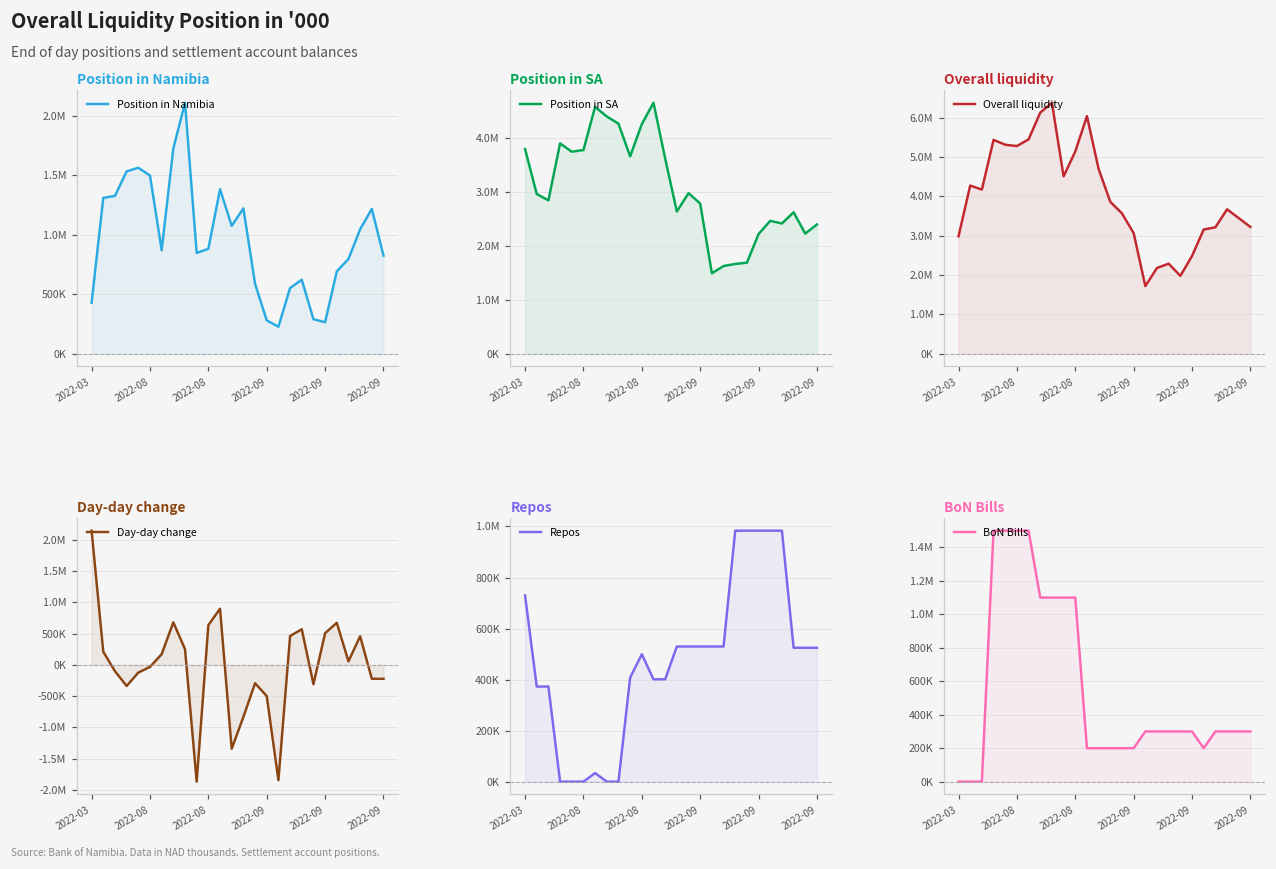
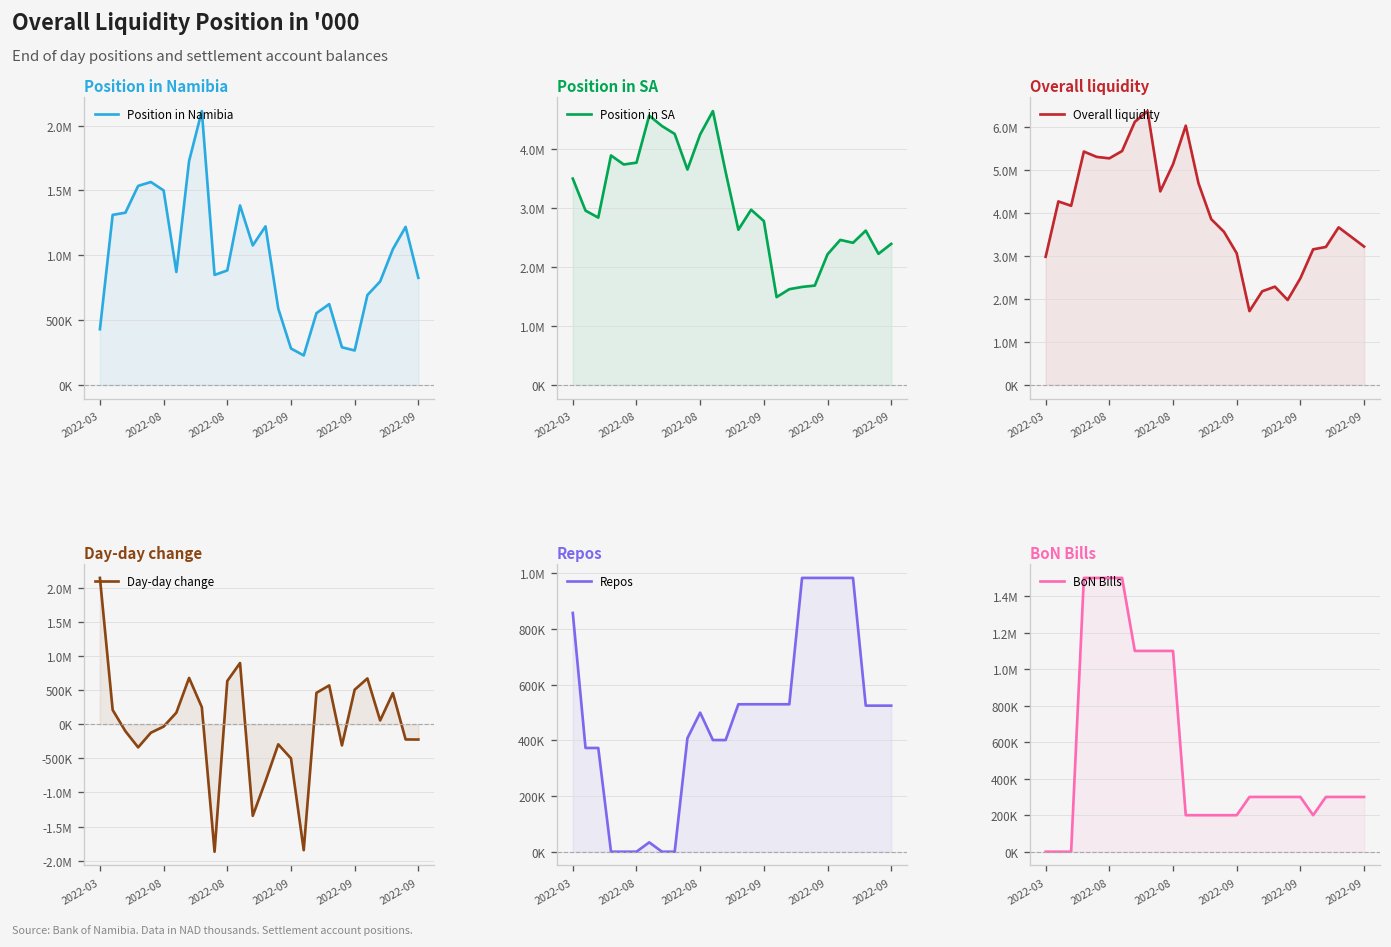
  {
    "Position in Namibia": {
      "2022-03": 430000
    },
    "Position in SA": {
-     "2022-03": 3800000
+     "2022-03": 3500000
    },
    "Overall liquidity": {
      "2022-03": 3000000
    },
    "Repos": {
-     "2022-03": 730000
+     "2022-03": 860000
    },
    "BoN Bills": {
      "2022-03": 0
    }
  }
